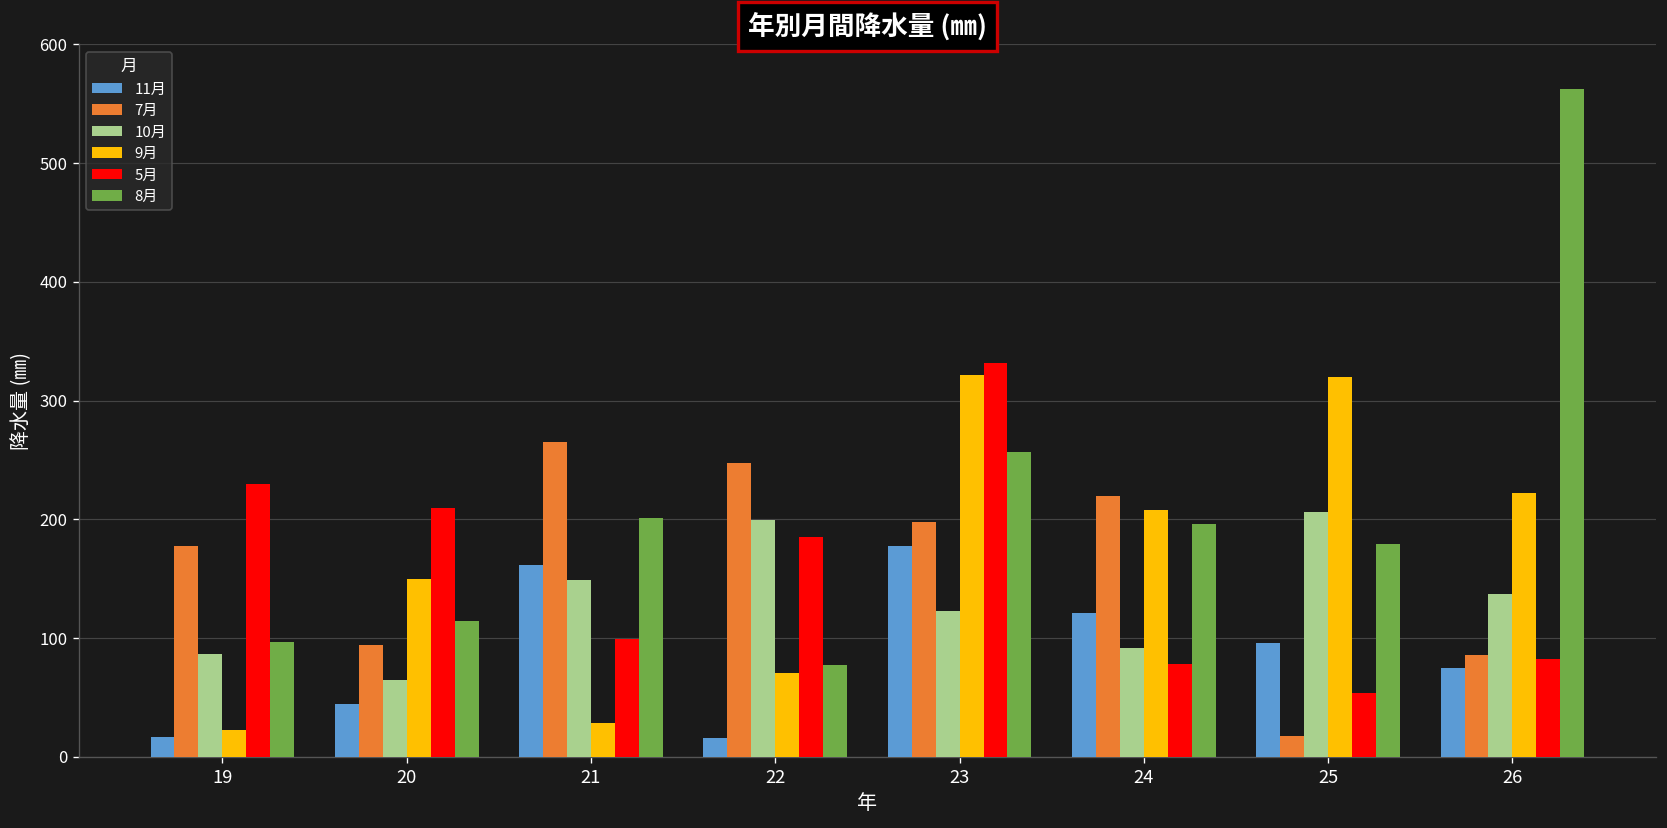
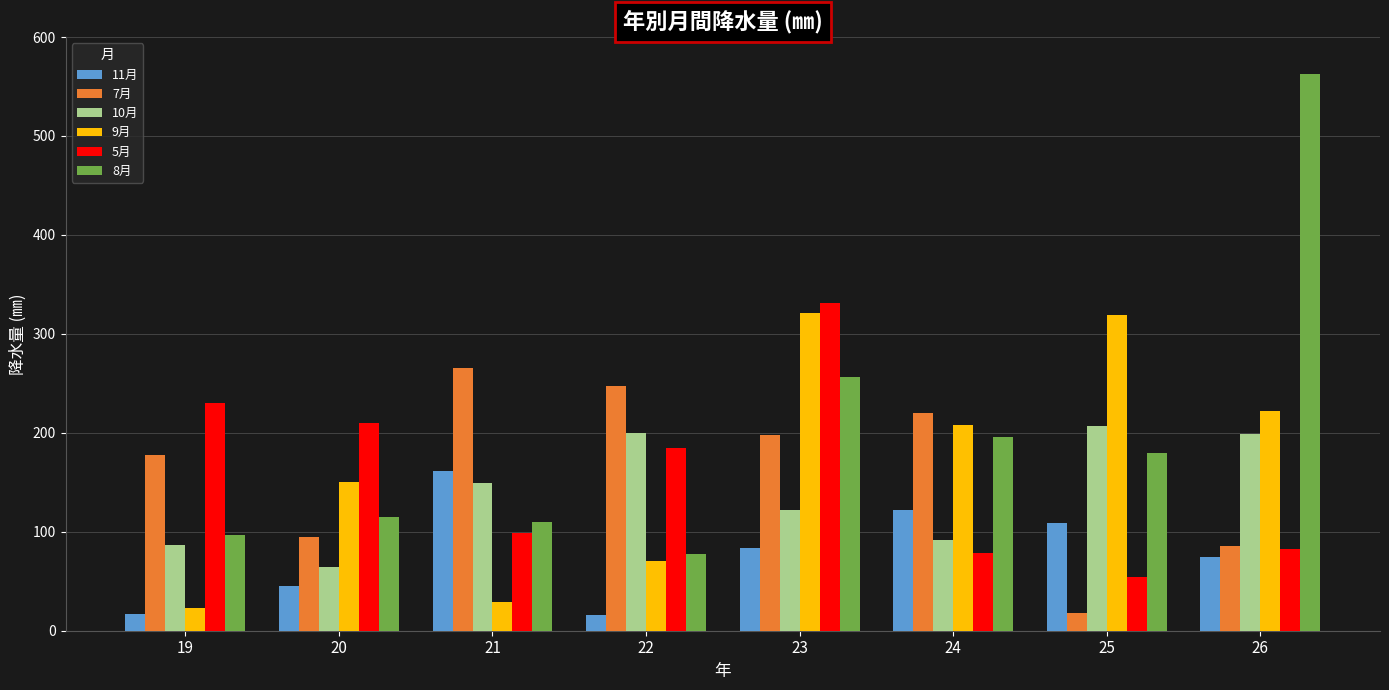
  {
    "11月": {
      "19": 20,
      "20": 40,
      "21": 160,
      "22": 20,
-     "23": 180,
+     "23": 80,
      "24": 120,
-     "25": 100,
+     "25": 110,
      "26": 70
    },
    "7月": {
      "19": 180,
      "20": 90,
      "21": 270,
      "22": 250,
      "23": 200,
      "24": 220,
      "25": 20,
      "26": 90
    },
    "10月": {
      "19": 90,
      "20": 60,
      "21": 150,
      "22": 200,
      "23": 120,
      "24": 90,
      "25": 210,
-     "26": 140
+     "26": 200
    },
    "9月": {
      "19": 20,
      "20": 150,
      "21": 30,
      "22": 70,
      "23": 320,
      "24": 210,
      "25": 320,
      "26": 220
    },
    "5月": {
      "19": 230,
      "20": 210,
      "21": 100,
      "22": 190,
      "23": 330,
      "24": 80,
      "25": 50,
      "26": 80
    },
    "8月": {
      "19": 100,
      "20": 110,
-     "21": 200,
+     "21": 110,
      "22": 80,
      "23": 260,
      "24": 200,
      "25": 180,
      "26": 560
    }
  }
